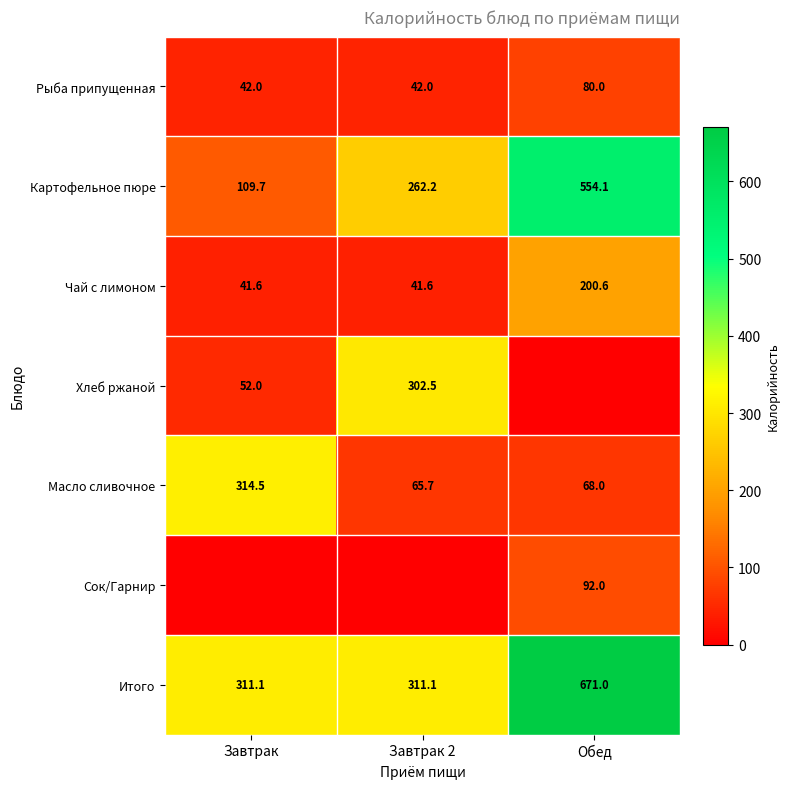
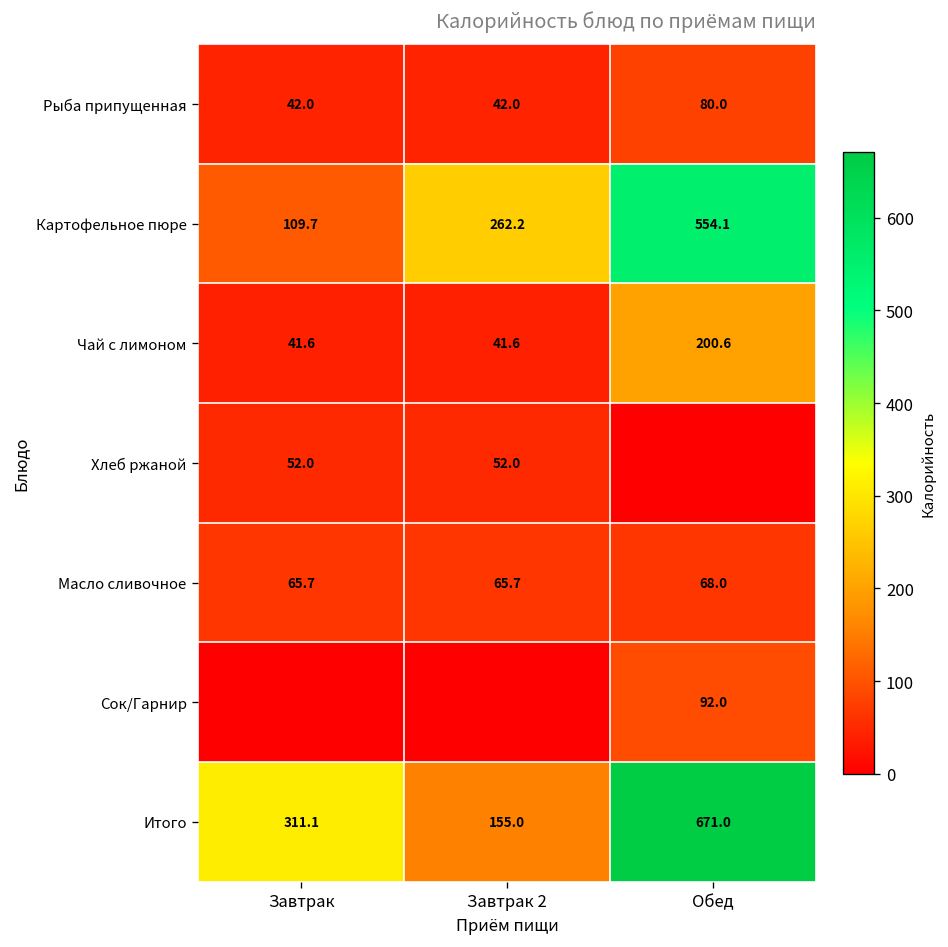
  {
    "Рыба припущенная": {
      "Завтрак": 42.0,
      "Завтрак 2": 42.0,
      "Обед": 80.0
    },
    "Картофельное пюре": {
      "Завтрак": 109.7,
      "Завтрак 2": 262.2,
      "Обед": 554.1
    },
    "Чай с лимоном": {
      "Завтрак": 41.6,
      "Завтрак 2": 41.6,
      "Обед": 200.6
    },
    "Хлеб ржаной": {
      "Завтрак": 52.0,
-     "Завтрак 2": 302.5
+     "Завтрак 2": 52.0
    },
    "Масло сливочное": {
-     "Завтрак": 314.5,
+     "Завтрак": 65.7,
      "Завтрак 2": 65.7,
      "Обед": 68.0
    },
    "Сок/Гарнир": {
      "Обед": 92.0
    },
    "Итого": {
      "Завтрак": 311.1,
-     "Завтрак 2": 311.1,
+     "Завтрак 2": 155.0,
      "Обед": 671.0
    }
  }
